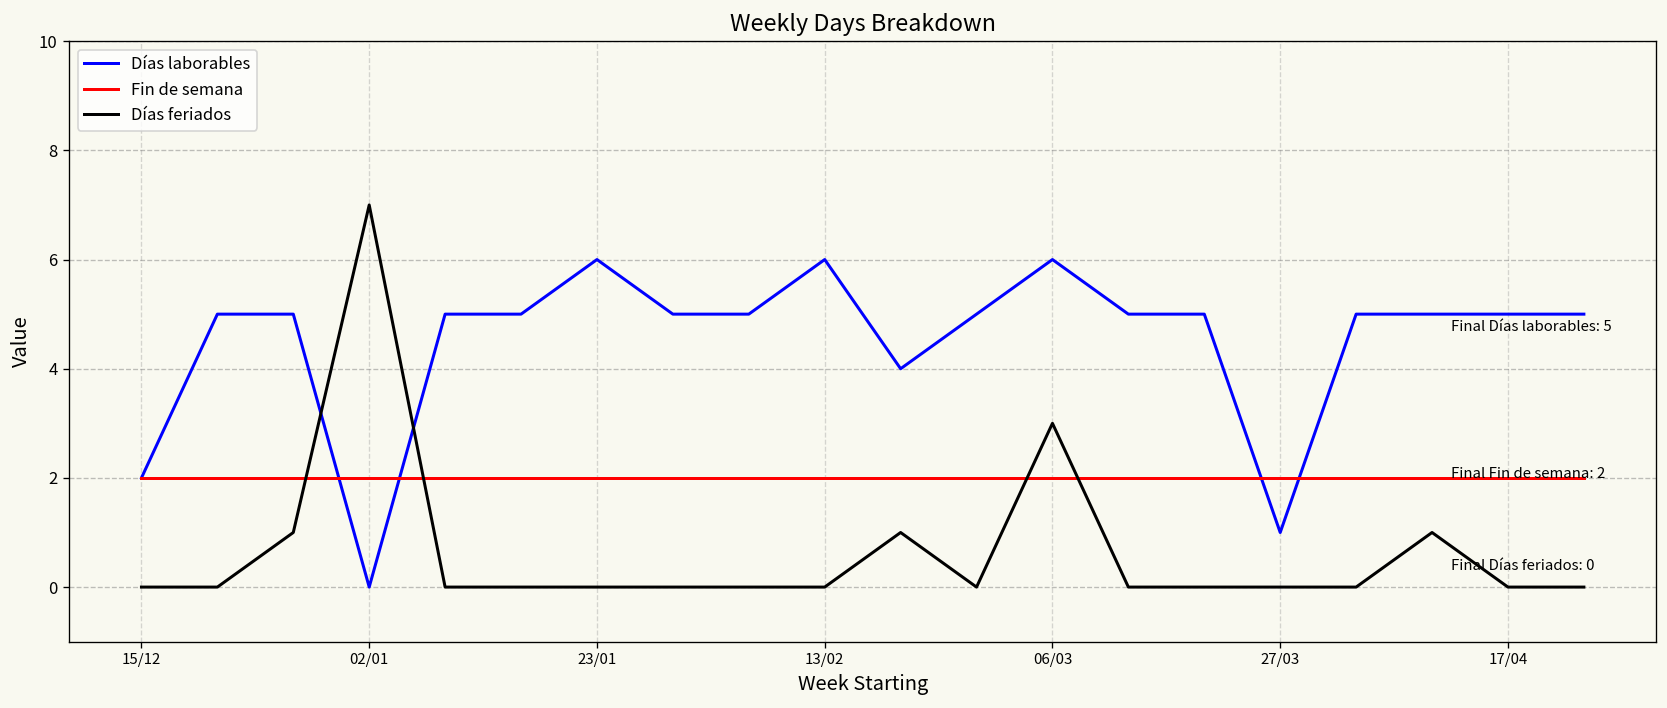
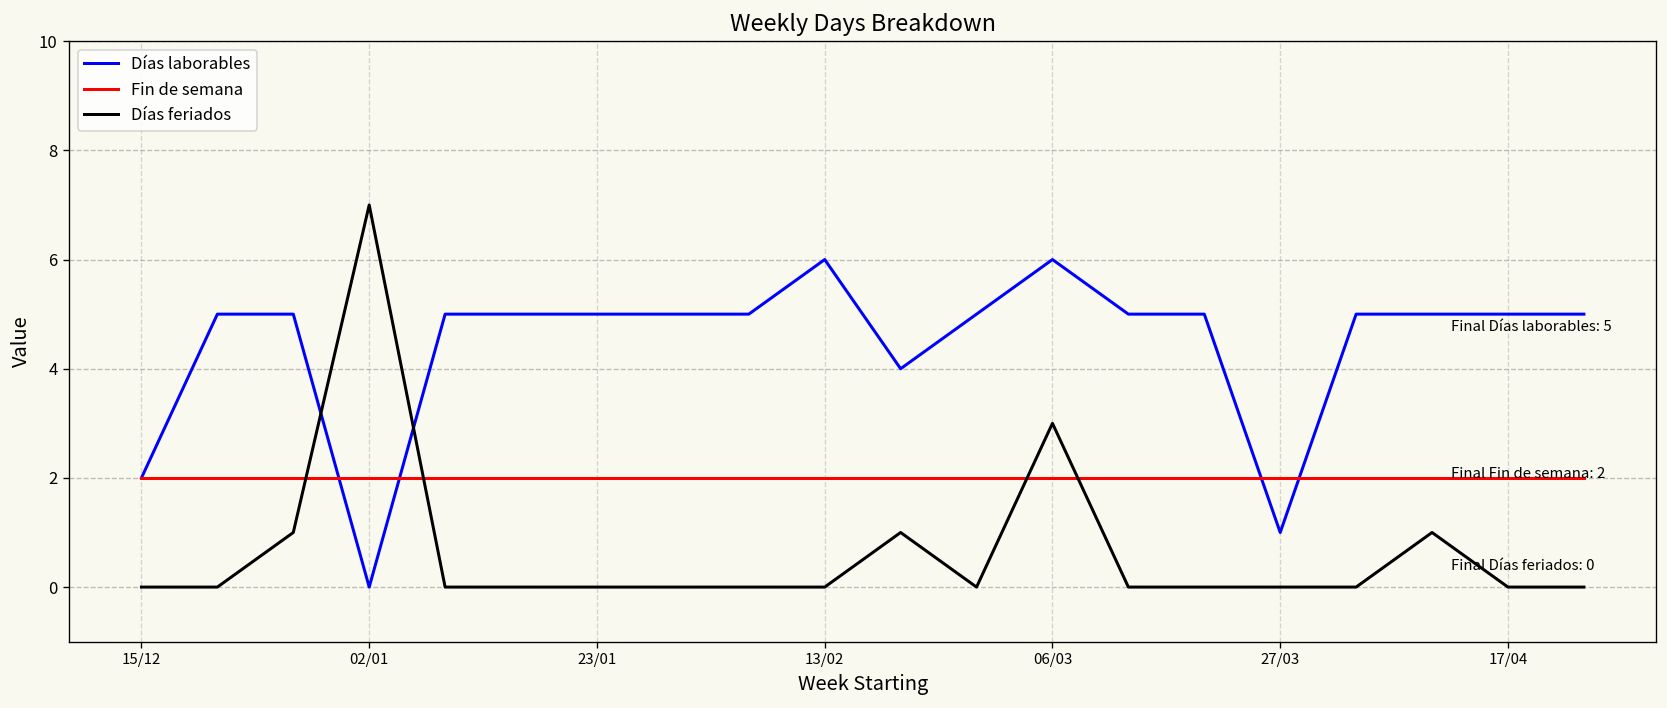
  {
    "Días laborables": {
      "02/01": 0,
-     "23/01": 6,
+     "23/01": 5,
      "13/02": 6,
      "06/03": 6,
      "27/03": 1
    },
    "Fin de semana": {
      "02/01": 2,
      "23/01": 2,
      "13/02": 2,
      "06/03": 2,
      "27/03": 2
    },
    "Días feriados": {
      "17/04": 0
    }
  }
